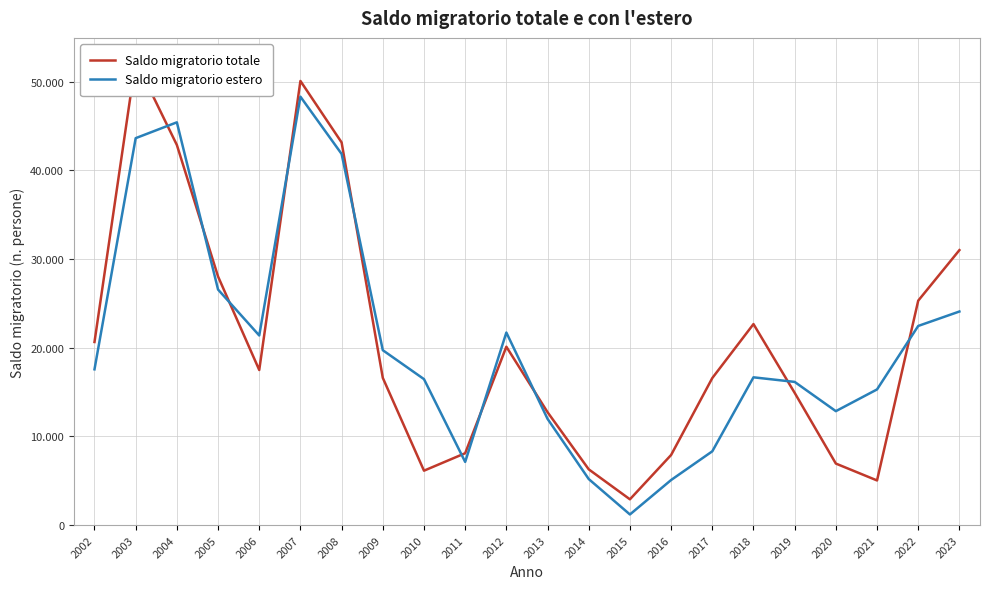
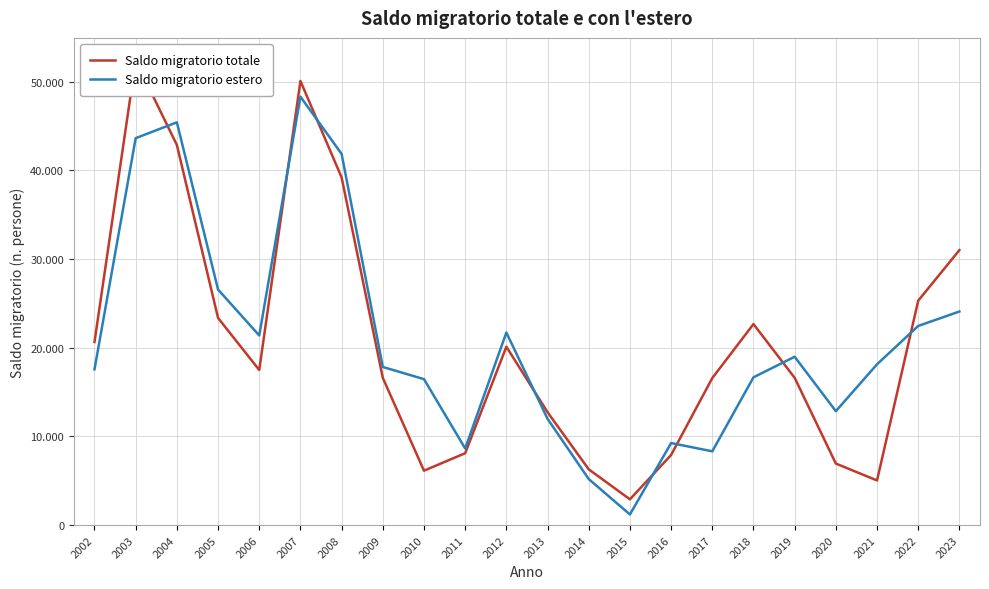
  {
    "Saldo migratorio totale": {
      "2002": 21,
      "2004": 43,
-     "2005": 28,
+     "2005": 23,
      "2006": 17,
      "2007": 50,
-     "2008": 43,
+     "2008": 39,
      "2009": 17,
      "2010": 6,
      "2011": 8,
      "2012": 20,
      "2013": 13,
      "2014": 6,
      "2015": 3,
      "2016": 8,
      "2017": 17,
      "2018": 23,
-     "2019": 15,
+     "2019": 17,
      "2020": 7,
      "2021": 5,
      "2022": 25,
      "2023": 31
    },
    "Saldo migratorio estero": {
      "2002": 18,
      "2003": 44,
      "2004": 45,
      "2005": 27,
      "2006": 21,
      "2007": 48,
      "2008": 42,
-     "2009": 20,
+     "2009": 18,
      "2010": 16,
-     "2011": 7,
+     "2011": 9,
      "2012": 22,
      "2013": 12,
      "2014": 5,
      "2015": 1,
-     "2016": 5,
+     "2016": 9,
      "2017": 8,
      "2018": 17,
-     "2019": 16,
+     "2019": 19,
      "2020": 13,
-     "2021": 15,
+     "2021": 18,
      "2022": 22,
      "2023": 24
    }
  }
